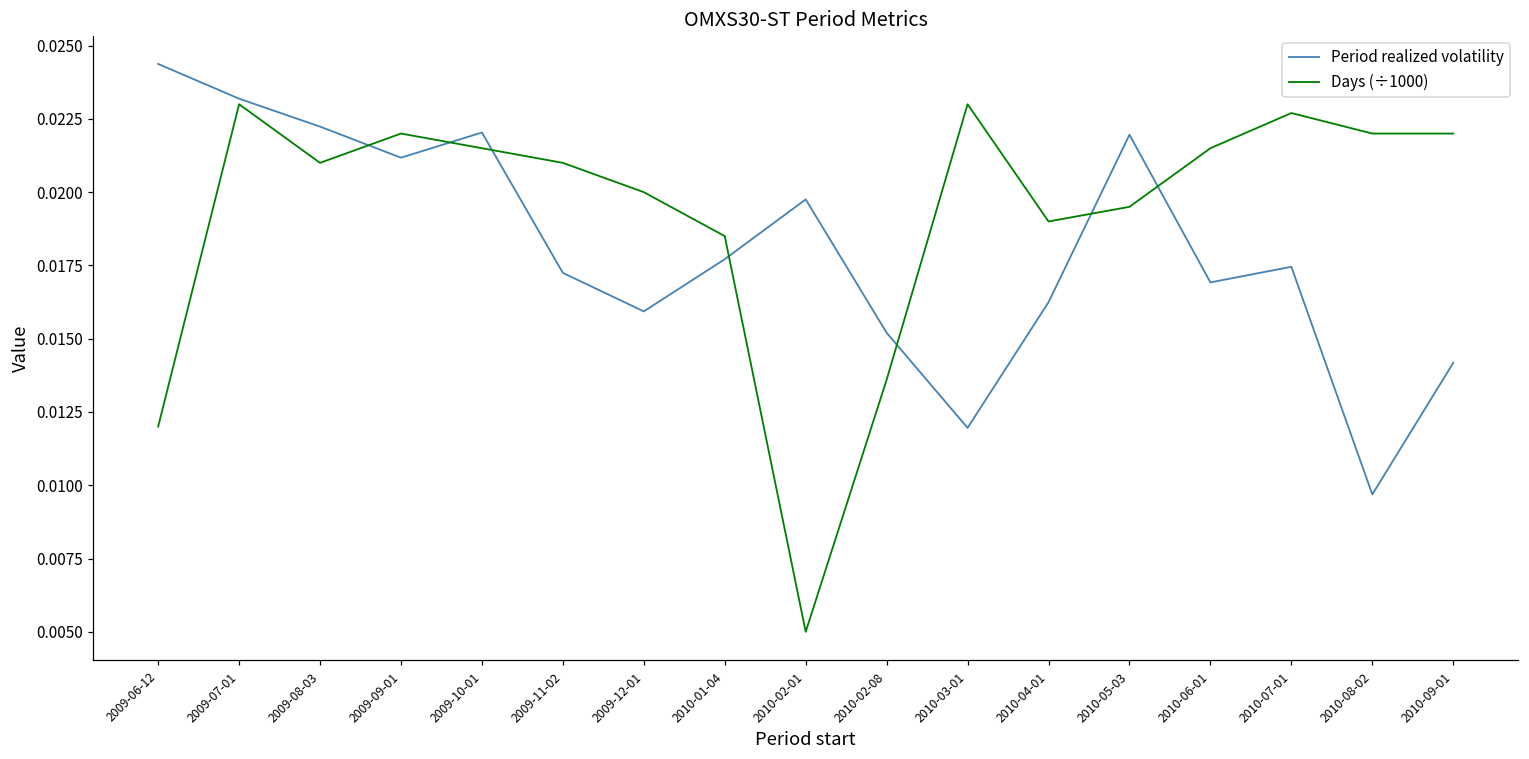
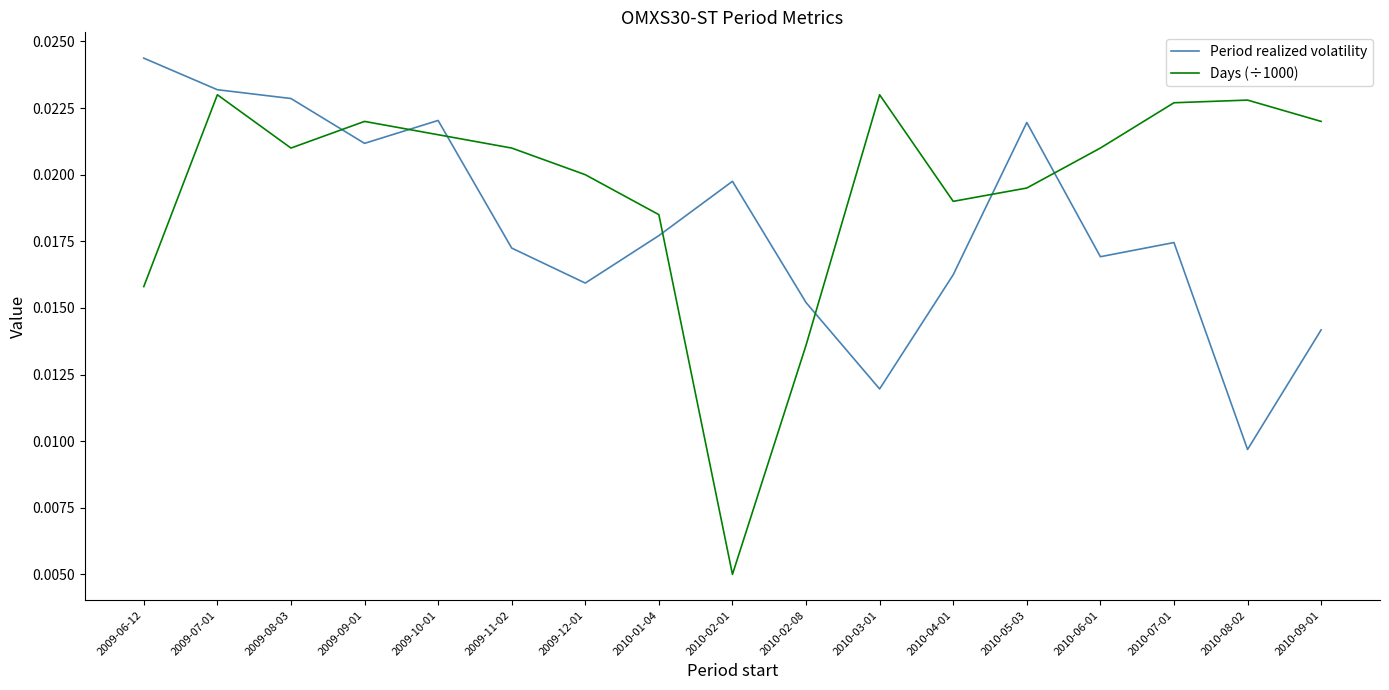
  {
    "Period realized volatility": {
      "2009-06-12": 0.0244,
      "2009-07-01": 0.0232,
-     "2009-08-03": 0.0222,
+     "2009-08-03": 0.0229,
      "2009-09-01": 0.0212,
      "2009-10-01": 0.0220,
      "2009-11-02": 0.0172,
      "2009-12-01": 0.0159,
      "2010-01-04": 0.0177,
      "2010-02-01": 0.0198,
      "2010-02-08": 0.0152,
      "2010-03-01": 0.0120,
      "2010-04-01": 0.0162,
      "2010-05-03": 0.0220,
      "2010-06-01": 0.0169,
      "2010-07-01": 0.0175,
      "2010-08-02": 0.0097,
      "2010-09-01": 0.0142
    },
    "Days (÷1000)": {
-     "2009-06-12": 0.0120,
+     "2009-06-12": 0.0158,
      "2009-07-01": 0.0230,
      "2009-08-03": 0.0210,
      "2009-09-01": 0.0220,
      "2009-10-01": 0.0215,
      "2009-11-02": 0.0210,
      "2009-12-01": 0.0200,
      "2010-01-04": 0.0185,
      "2010-02-01": 0.0050,
      "2010-02-08": 0.0136,
      "2010-03-01": 0.0230,
      "2010-04-01": 0.0190,
      "2010-05-03": 0.0195,
-     "2010-06-01": 0.0215,
+     "2010-06-01": 0.0210,
      "2010-07-01": 0.0227,
-     "2010-08-02": 0.0220,
+     "2010-08-02": 0.0228,
      "2010-09-01": 0.0220
    }
  }
